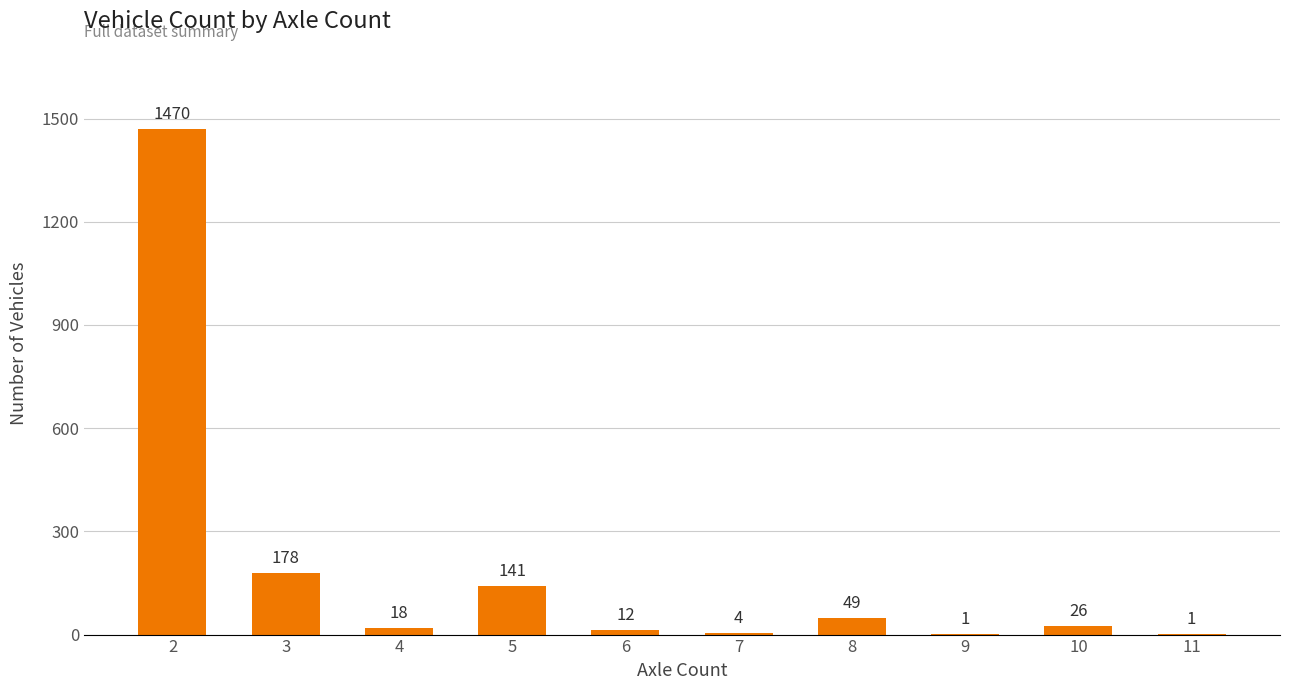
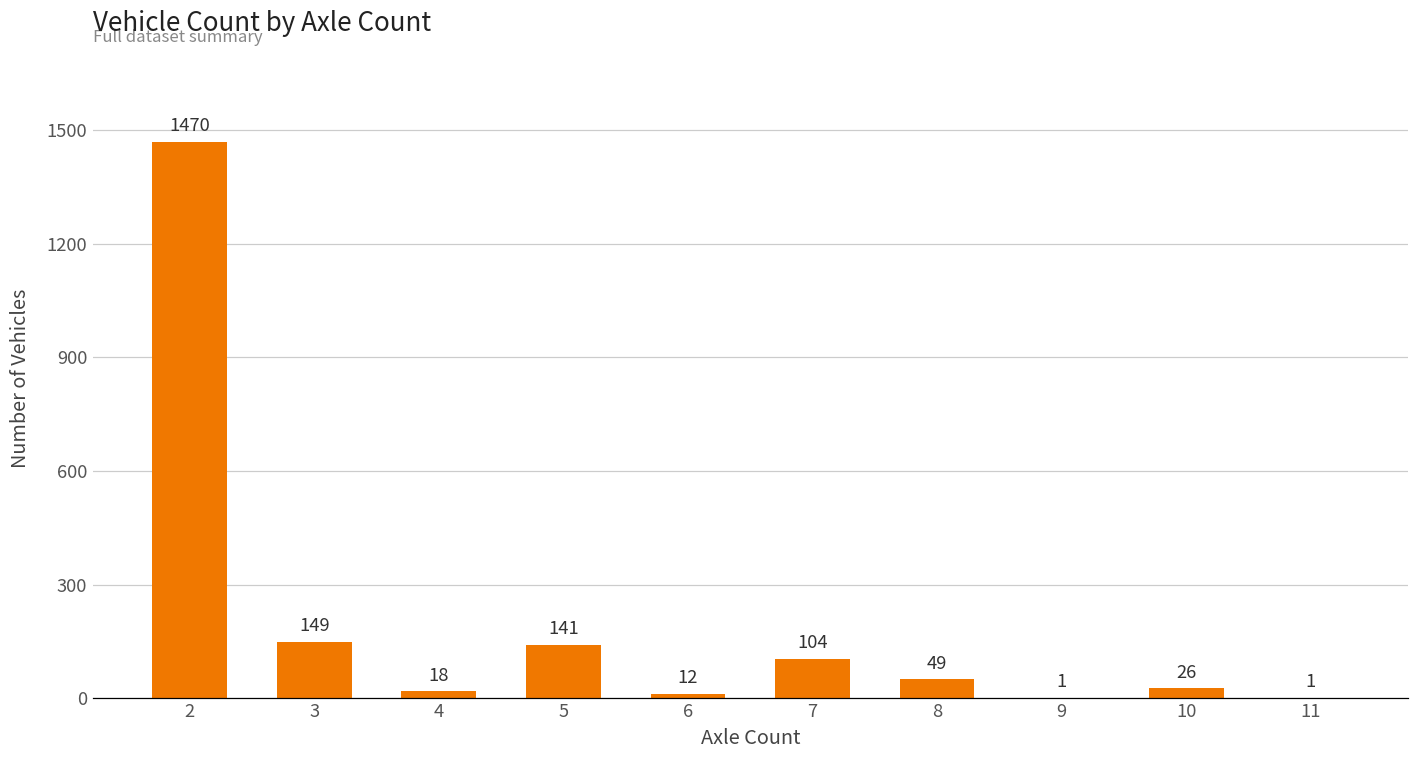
  {
    "2": 1470,
-   "3": 178,
+   "3": 149,
    "4": 18,
    "5": 141,
    "6": 12,
-   "7": 4,
+   "7": 104,
    "8": 49,
    "9": 1,
    "10": 26,
    "11": 1
  }
